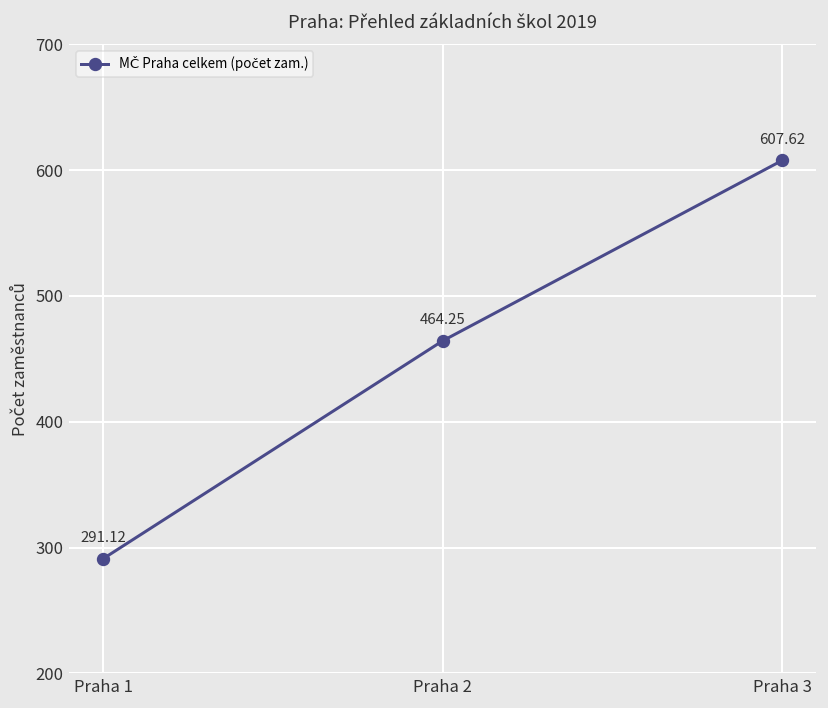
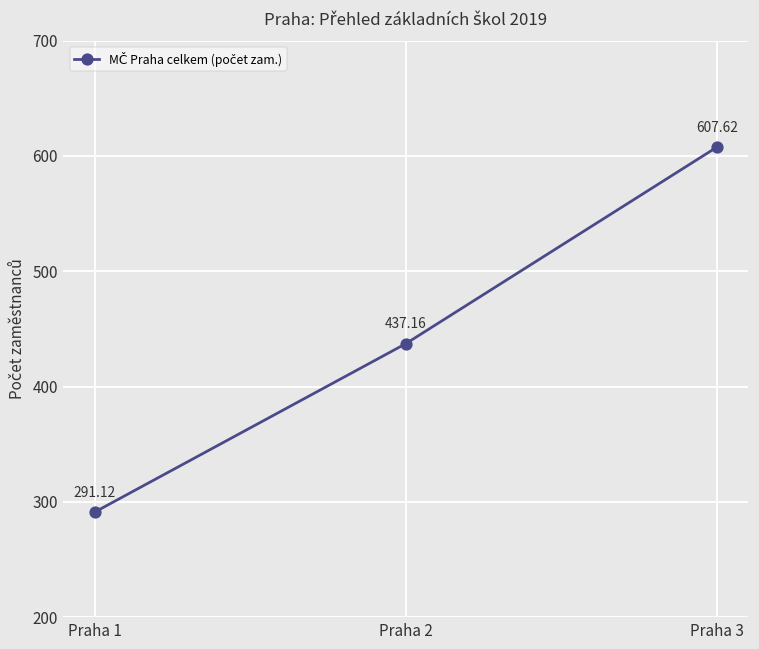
  {
    "Praha 1": 291.12,
-   "Praha 2": 464.25,
+   "Praha 2": 437.16,
    "Praha 3": 607.62
  }
